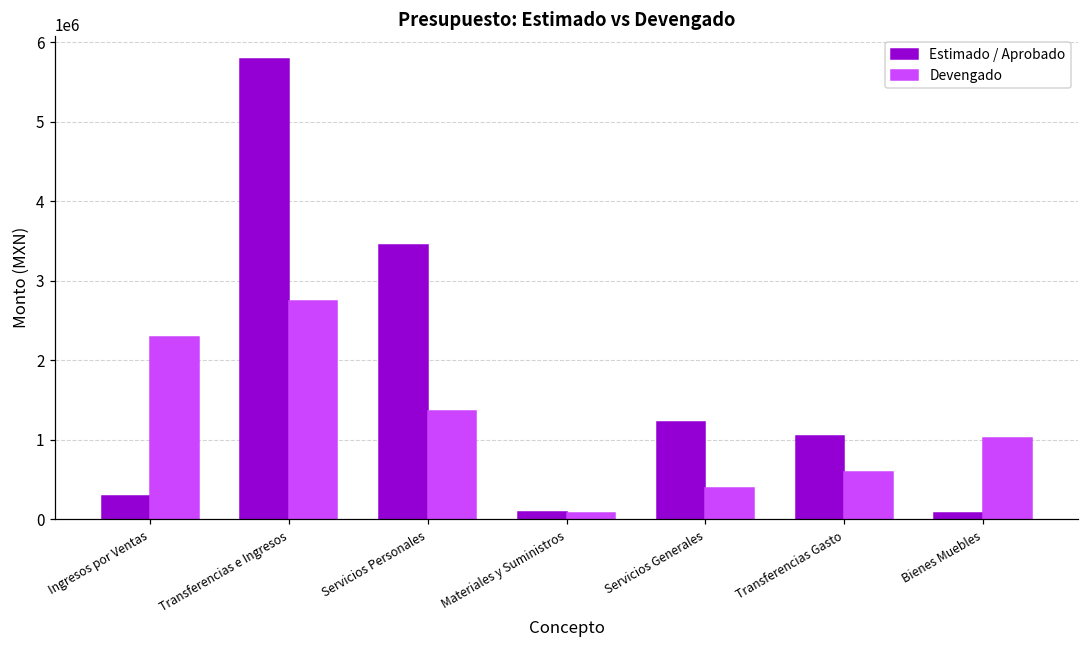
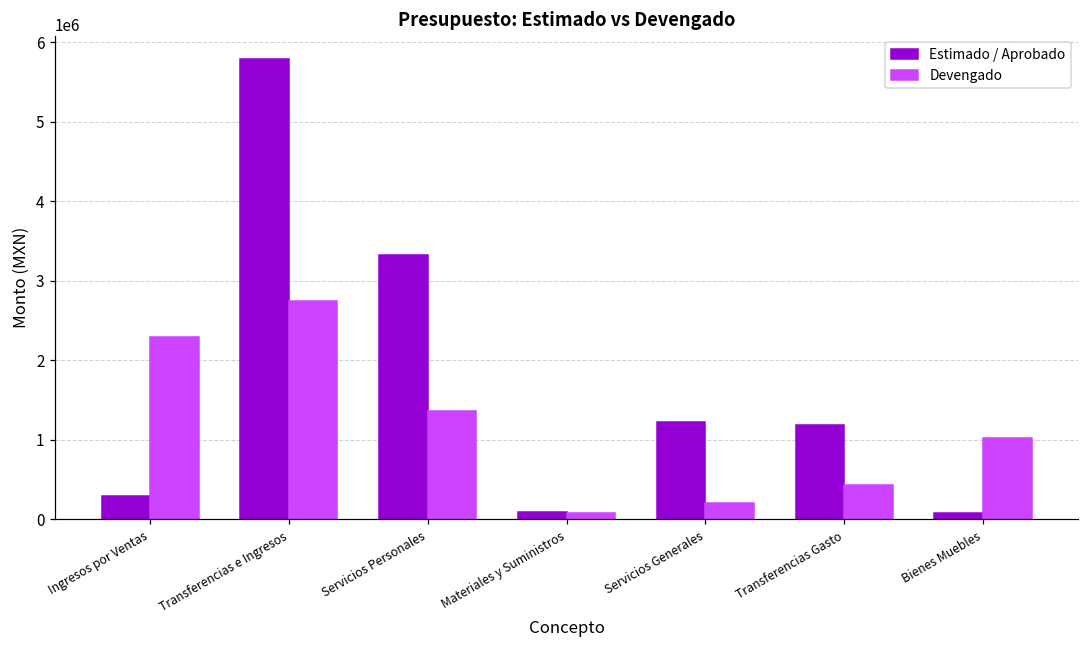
  {
    "Estimado / Aprobado": {
      "Ingresos por Ventas": 300000,
      "Transferencias e Ingresos": 5800000,
-     "Servicios Personales": 3400000,
+     "Servicios Personales": 3300000,
      "Materiales y Suministros": 100000,
      "Servicios Generales": 1200000,
-     "Transferencias Gasto": 1000000,
+     "Transferencias Gasto": 1200000,
      "Bienes Muebles": 100000
    },
    "Devengado": {
      "Ingresos por Ventas": 2300000,
      "Transferencias e Ingresos": 2700000,
      "Servicios Personales": 1400000,
      "Materiales y Suministros": 100000,
-     "Servicios Generales": 400000,
-     "Transferencias Gasto": 600000,
+     "Servicios Generales": 200000,
+     "Transferencias Gasto": 400000,
      "Bienes Muebles": 1000000
    }
  }
